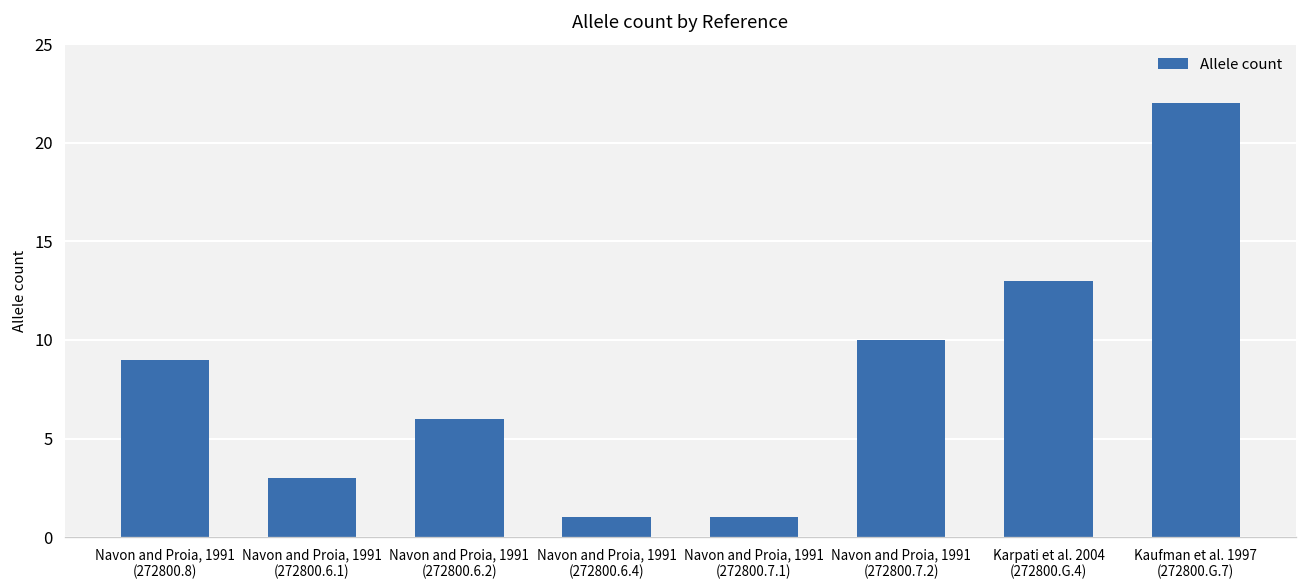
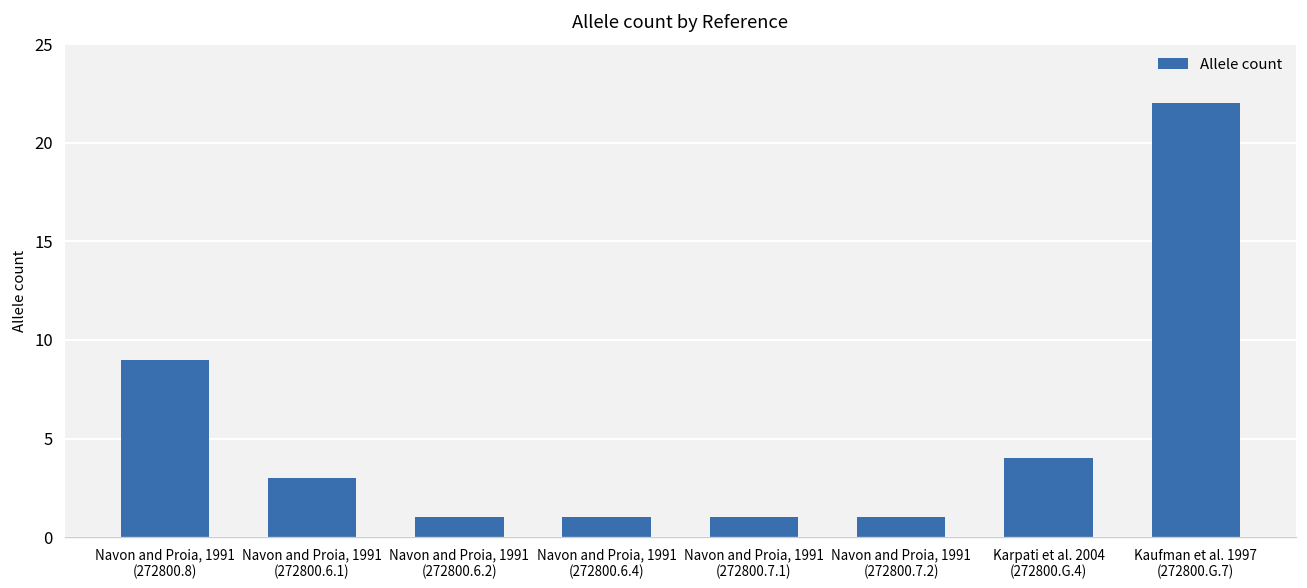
  {
    "Navon and Proia, 1991 (272800.8)": 9,
    "Navon and Proia, 1991 (272800.6.1)": 3,
-   "Navon and Proia, 1991 (272800.6.2)": 6,
+   "Navon and Proia, 1991 (272800.6.2)": 1,
    "Navon and Proia, 1991 (272800.6.4)": 1,
    "Navon and Proia, 1991 (272800.7.1)": 1,
-   "Navon and Proia, 1991 (272800.7.2)": 10,
-   "Karpati et al. 2004 (272800.G.4)": 13,
+   "Navon and Proia, 1991 (272800.7.2)": 1,
+   "Karpati et al. 2004 (272800.G.4)": 4,
    "Kaufman et al. 1997 (272800.G.7)": 22
  }
